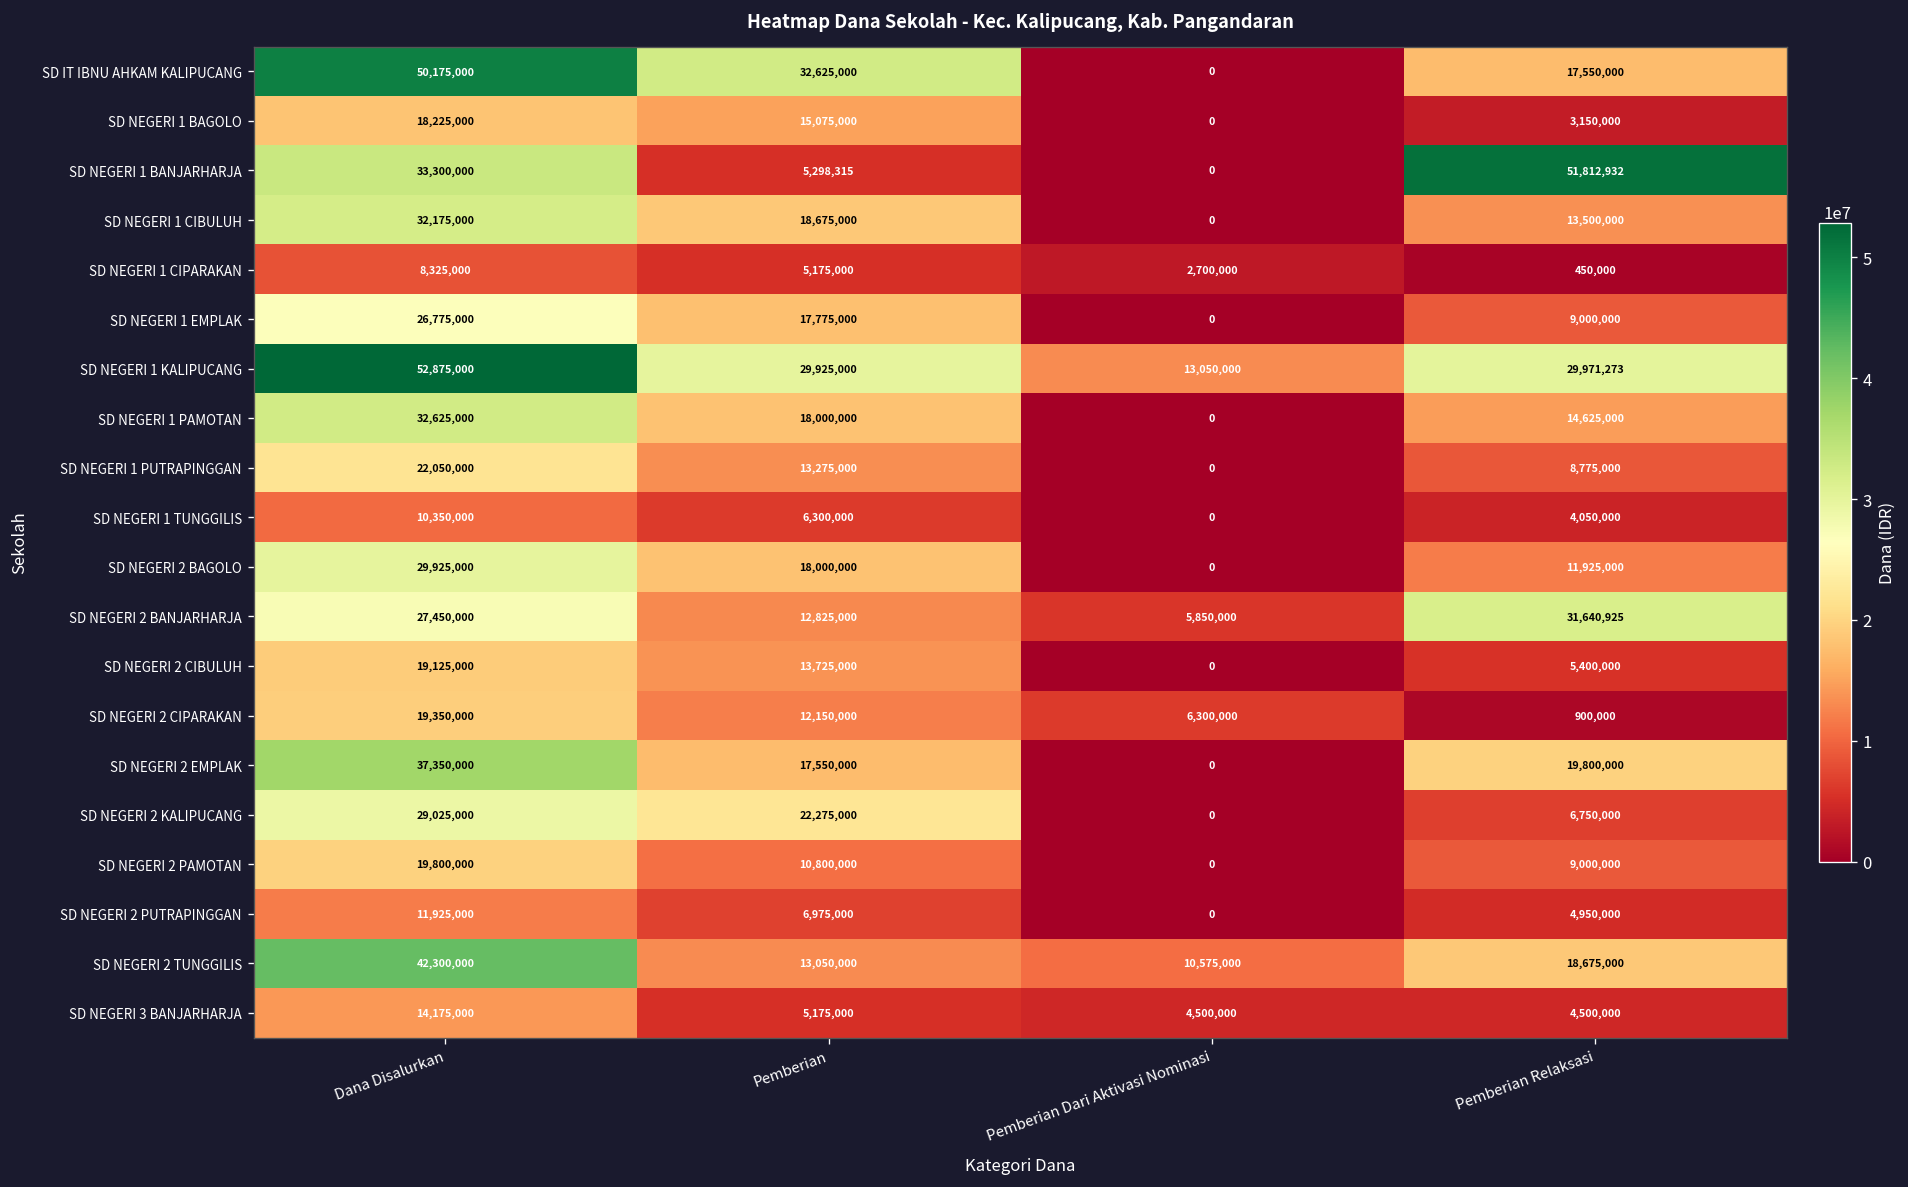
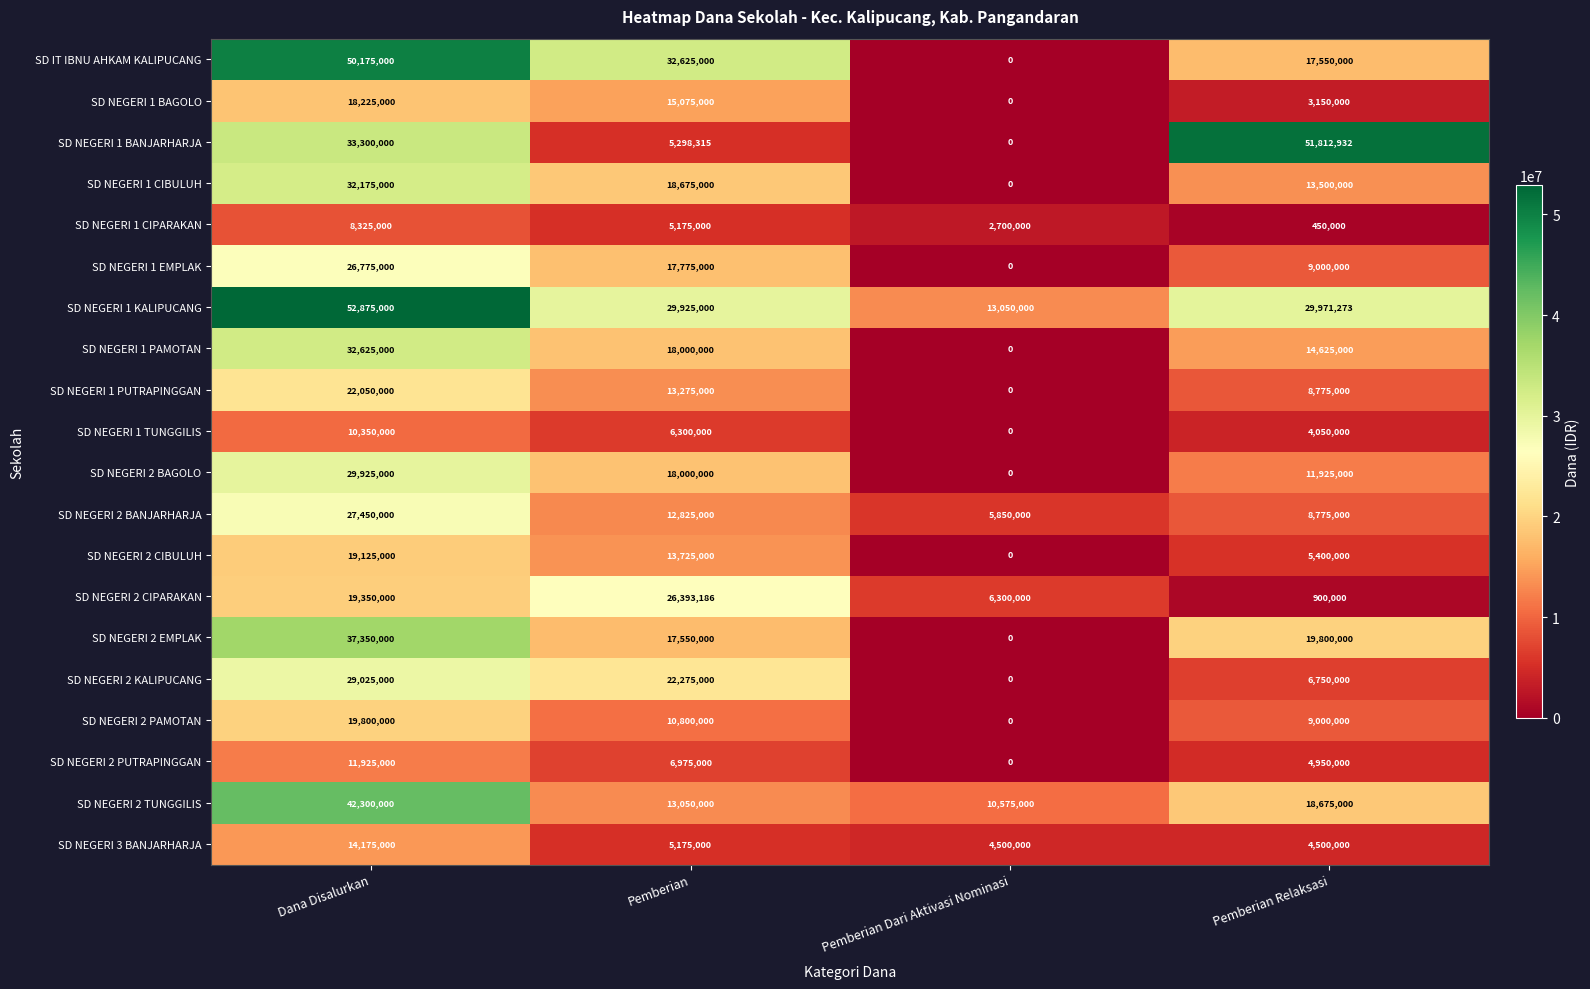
  {
    "SD IT IBNU AHKAM KALIPUCANG": {
      "Dana Disalurkan": "50,175,000",
      "Pemberian": "32,625,000",
      "Pemberian Dari Aktivasi Nominasi": "0",
      "Pemberian Relaksasi": "17,550,000"
    },
    "SD NEGERI 1 BAGOLO": {
      "Dana Disalurkan": "18,225,000",
      "Pemberian": "15,075,000",
      "Pemberian Dari Aktivasi Nominasi": "0",
      "Pemberian Relaksasi": "3,150,000"
    },
    "SD NEGERI 1 BANJARHARJA": {
      "Dana Disalurkan": "33,300,000",
      "Pemberian": "5,298,315",
      "Pemberian Dari Aktivasi Nominasi": "0",
      "Pemberian Relaksasi": "51,812,932"
    },
    "SD NEGERI 1 CIBULUH": {
      "Dana Disalurkan": "32,175,000",
      "Pemberian": "18,675,000",
      "Pemberian Dari Aktivasi Nominasi": "0",
      "Pemberian Relaksasi": "13,500,000"
    },
    "SD NEGERI 1 CIPARAKAN": {
      "Dana Disalurkan": "8,325,000",
      "Pemberian": "5,175,000",
      "Pemberian Dari Aktivasi Nominasi": "2,700,000",
      "Pemberian Relaksasi": "450,000"
    },
    "SD NEGERI 1 EMPLAK": {
      "Dana Disalurkan": "26,775,000",
      "Pemberian": "17,775,000",
      "Pemberian Dari Aktivasi Nominasi": "0",
      "Pemberian Relaksasi": "9,000,000"
    },
    "SD NEGERI 1 KALIPUCANG": {
      "Dana Disalurkan": "52,875,000",
      "Pemberian": "29,925,000",
      "Pemberian Dari Aktivasi Nominasi": "13,050,000",
      "Pemberian Relaksasi": "29,971,273"
    },
    "SD NEGERI 1 PAMOTAN": {
      "Dana Disalurkan": "32,625,000",
      "Pemberian": "18,000,000",
      "Pemberian Dari Aktivasi Nominasi": "0",
      "Pemberian Relaksasi": "14,625,000"
    },
    "SD NEGERI 1 PUTRAPINGGAN": {
      "Dana Disalurkan": "22,050,000",
      "Pemberian": "13,275,000",
      "Pemberian Dari Aktivasi Nominasi": "0",
      "Pemberian Relaksasi": "8,775,000"
    },
    "SD NEGERI 1 TUNGGILIS": {
      "Dana Disalurkan": "10,350,000",
      "Pemberian": "6,300,000",
      "Pemberian Dari Aktivasi Nominasi": "0",
      "Pemberian Relaksasi": "4,050,000"
    },
    "SD NEGERI 2 BAGOLO": {
      "Dana Disalurkan": "29,925,000",
      "Pemberian": "18,000,000",
      "Pemberian Dari Aktivasi Nominasi": "0",
      "Pemberian Relaksasi": "11,925,000"
    },
    "SD NEGERI 2 BANJARHARJA": {
      "Dana Disalurkan": "27,450,000",
      "Pemberian": "12,825,000",
      "Pemberian Dari Aktivasi Nominasi": "5,850,000",
-     "Pemberian Relaksasi": "31,640,925"
+     "Pemberian Relaksasi": "8,775,000"
    },
    "SD NEGERI 2 CIBULUH": {
      "Dana Disalurkan": "19,125,000",
      "Pemberian": "13,725,000",
      "Pemberian Dari Aktivasi Nominasi": "0",
      "Pemberian Relaksasi": "5,400,000"
    },
    "SD NEGERI 2 CIPARAKAN": {
      "Dana Disalurkan": "19,350,000",
-     "Pemberian": "12,150,000",
+     "Pemberian": "26,393,186",
      "Pemberian Dari Aktivasi Nominasi": "6,300,000",
      "Pemberian Relaksasi": "900,000"
    },
    "SD NEGERI 2 EMPLAK": {
      "Dana Disalurkan": "37,350,000",
      "Pemberian": "17,550,000",
      "Pemberian Dari Aktivasi Nominasi": "0",
      "Pemberian Relaksasi": "19,800,000"
    },
    "SD NEGERI 2 KALIPUCANG": {
      "Dana Disalurkan": "29,025,000",
      "Pemberian": "22,275,000",
      "Pemberian Dari Aktivasi Nominasi": "0",
      "Pemberian Relaksasi": "6,750,000"
    },
    "SD NEGERI 2 PAMOTAN": {
      "Dana Disalurkan": "19,800,000",
      "Pemberian": "10,800,000",
      "Pemberian Dari Aktivasi Nominasi": "0",
      "Pemberian Relaksasi": "9,000,000"
    },
    "SD NEGERI 2 PUTRAPINGGAN": {
      "Dana Disalurkan": "11,925,000",
      "Pemberian": "6,975,000",
      "Pemberian Dari Aktivasi Nominasi": "0",
      "Pemberian Relaksasi": "4,950,000"
    },
    "SD NEGERI 2 TUNGGILIS": {
      "Dana Disalurkan": "42,300,000",
      "Pemberian": "13,050,000",
      "Pemberian Dari Aktivasi Nominasi": "10,575,000",
      "Pemberian Relaksasi": "18,675,000"
    },
    "SD NEGERI 3 BANJARHARJA": {
      "Dana Disalurkan": "14,175,000",
      "Pemberian": "5,175,000",
      "Pemberian Dari Aktivasi Nominasi": "4,500,000",
      "Pemberian Relaksasi": "4,500,000"
    }
  }
